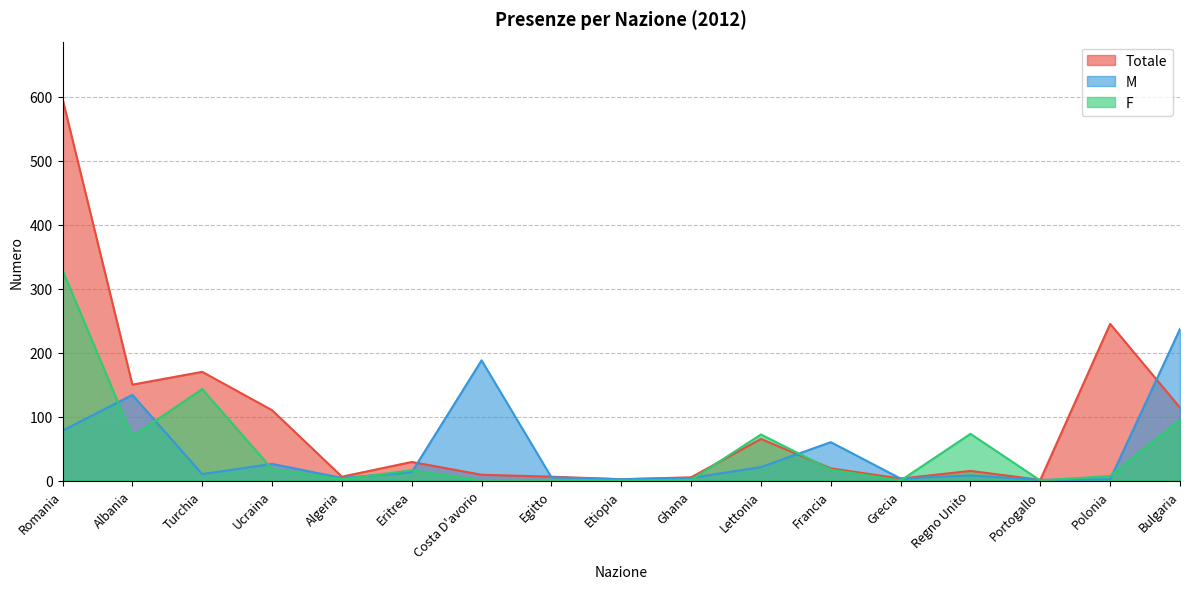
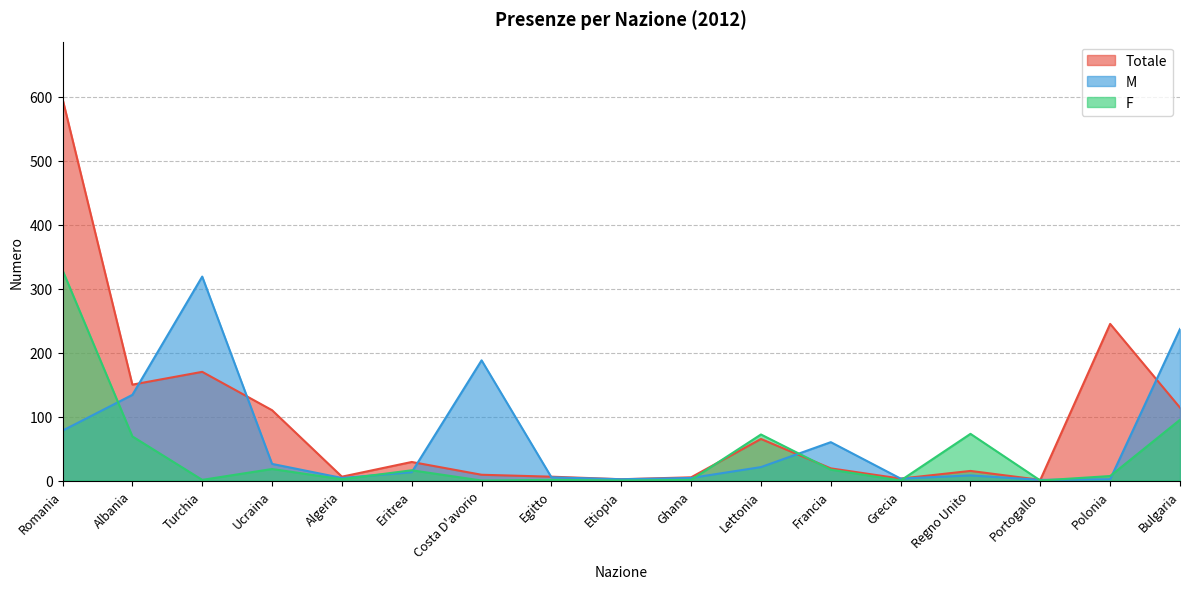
  {
    "Totale": {
      "Romania": 600,
      "Albania": 150,
      "Turchia": 170,
      "Ucraina": 110,
      "Eritrea": 30,
      "Costa D'avorio": 10,
      "Lettonia": 70,
      "Regno Unito": 20,
      "Polonia": 250,
      "Bulgaria": 110
    },
    "M": {
      "Romania": 80,
      "Albania": 130,
-     "Turchia": 10,
+     "Turchia": 320,
      "Ucraina": 30,
      "Costa D'avorio": 190,
      "Lettonia": 20,
      "Francia": 60,
      "Regno Unito": 10,
      "Polonia": 0,
      "Bulgaria": 240
    },
    "F": {
      "Romania": 330,
      "Albania": 70,
-     "Turchia": 140,
+     "Turchia": 0,
      "Ucraina": 20,
      "Costa D'avorio": 0,
      "Egitto": 0,
      "Lettonia": 70,
      "Regno Unito": 70,
      "Polonia": 10,
      "Bulgaria": 100
    }
  }
